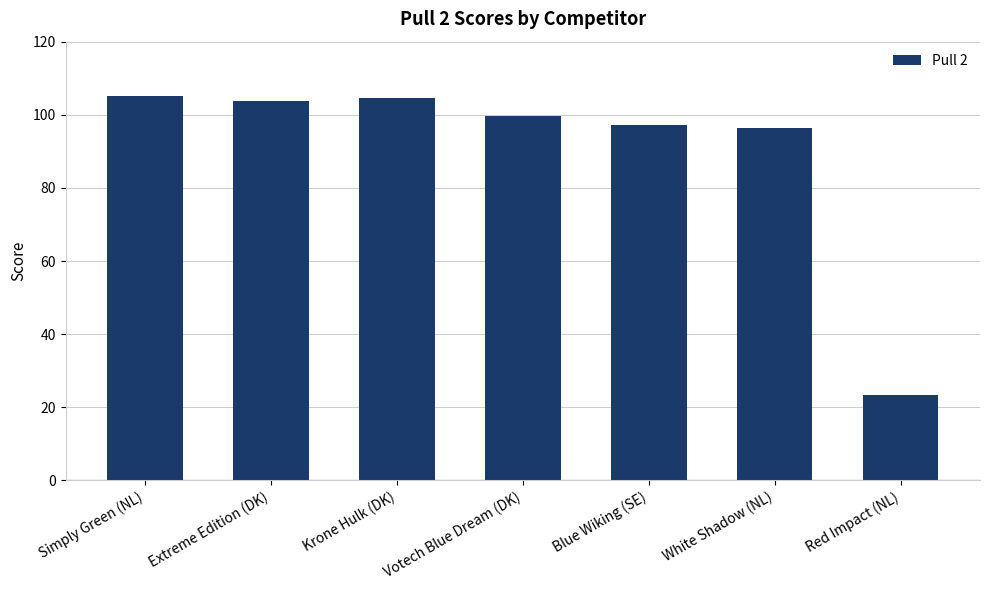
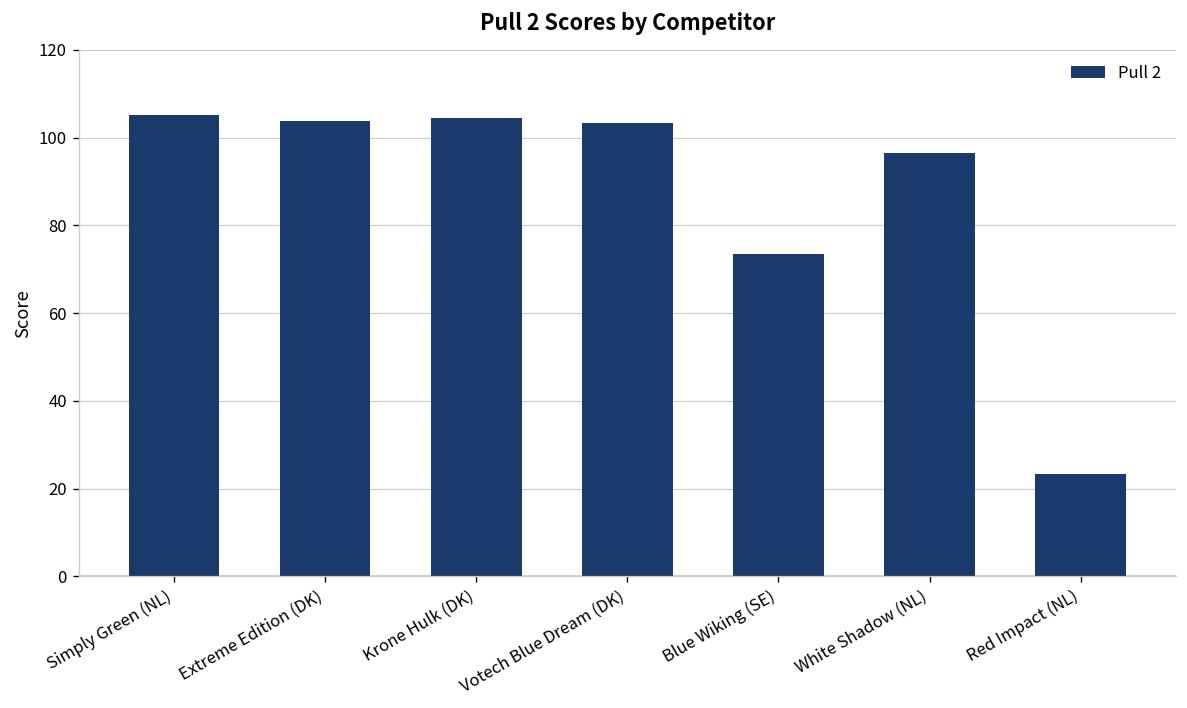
  {
    "Simply Green (NL)": 105,
    "Extreme Edition (DK)": 104,
    "Krone Hulk (DK)": 105,
-   "Votech Blue Dream (DK)": 100,
-   "Blue Wiking (SE)": 97,
+   "Votech Blue Dream (DK)": 103,
+   "Blue Wiking (SE)": 74,
    "White Shadow (NL)": 97,
    "Red Impact (NL)": 23
  }
